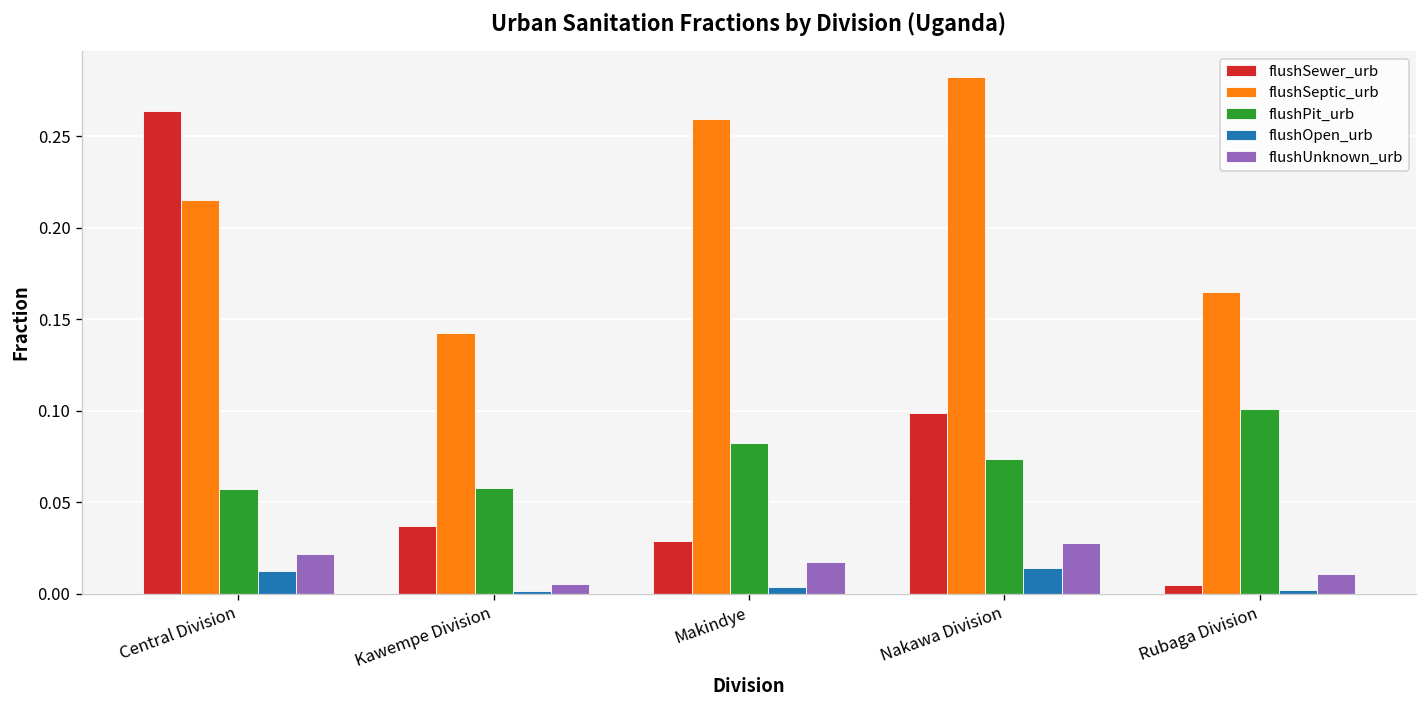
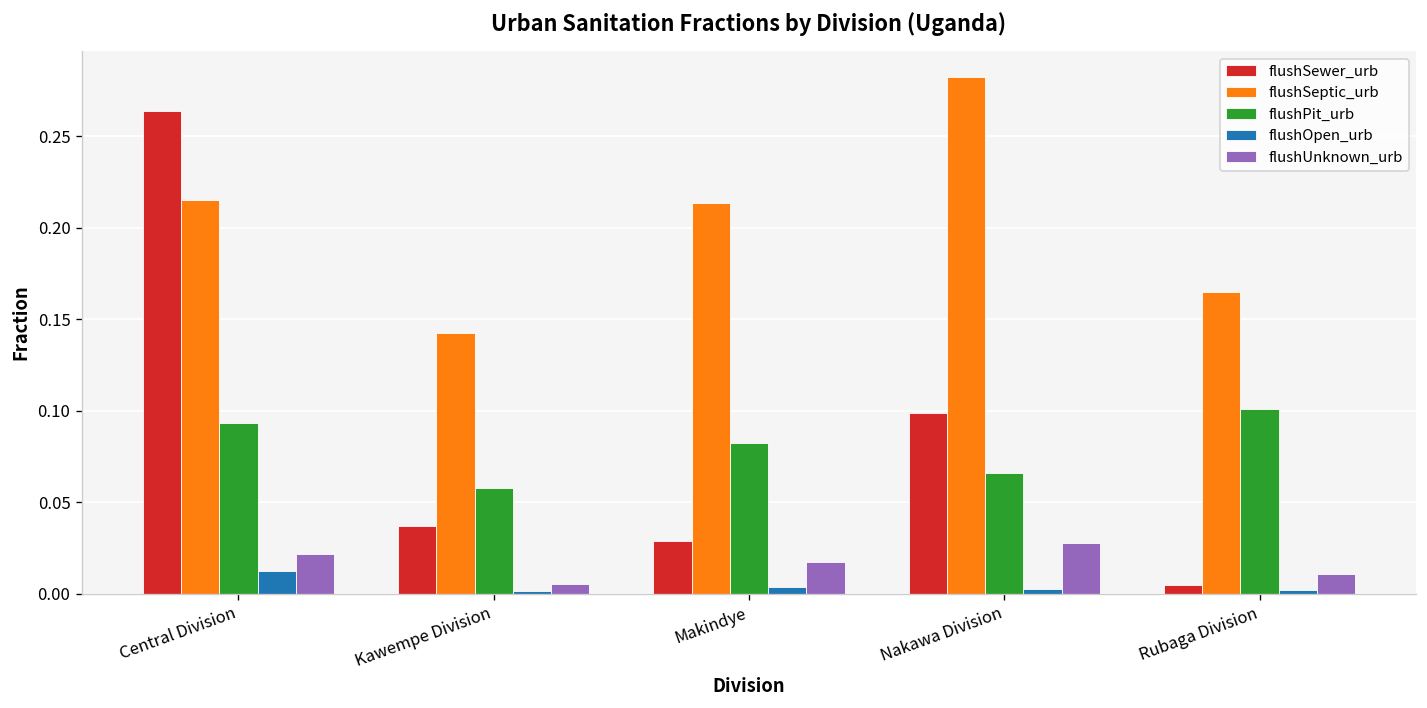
  {
    "flushSewer_urb": {
      "Central Division": 0.263,
      "Kawempe Division": 0.037,
      "Makindye": 0.029,
      "Nakawa Division": 0.099,
      "Rubaga Division": 0.005
    },
    "flushSeptic_urb": {
      "Central Division": 0.215,
      "Kawempe Division": 0.142,
-     "Makindye": 0.259,
+     "Makindye": 0.214,
      "Nakawa Division": 0.282,
      "Rubaga Division": 0.165
    },
    "flushPit_urb": {
-     "Central Division": 0.057,
+     "Central Division": 0.093,
      "Kawempe Division": 0.058,
      "Makindye": 0.083,
-     "Nakawa Division": 0.073,
+     "Nakawa Division": 0.066,
      "Rubaga Division": 0.101
    },
    "flushOpen_urb": {
      "Central Division": 0.012,
      "Kawempe Division": 0.002,
      "Makindye": 0.004,
-     "Nakawa Division": 0.014,
+     "Nakawa Division": 0.003,
      "Rubaga Division": 0.002
    },
    "flushUnknown_urb": {
      "Central Division": 0.022,
      "Kawempe Division": 0.005,
      "Makindye": 0.017,
      "Nakawa Division": 0.028,
      "Rubaga Division": 0.011
    }
  }
